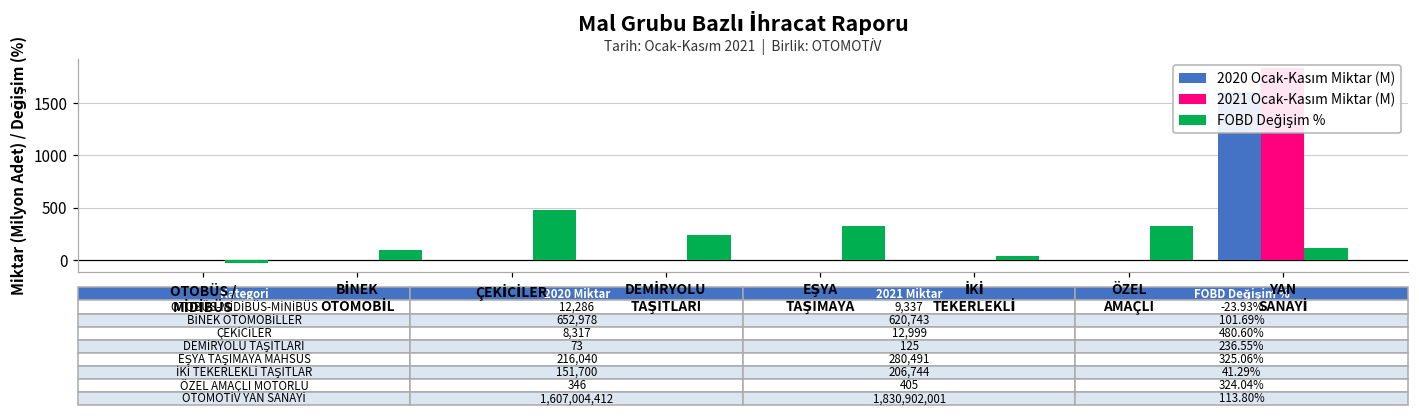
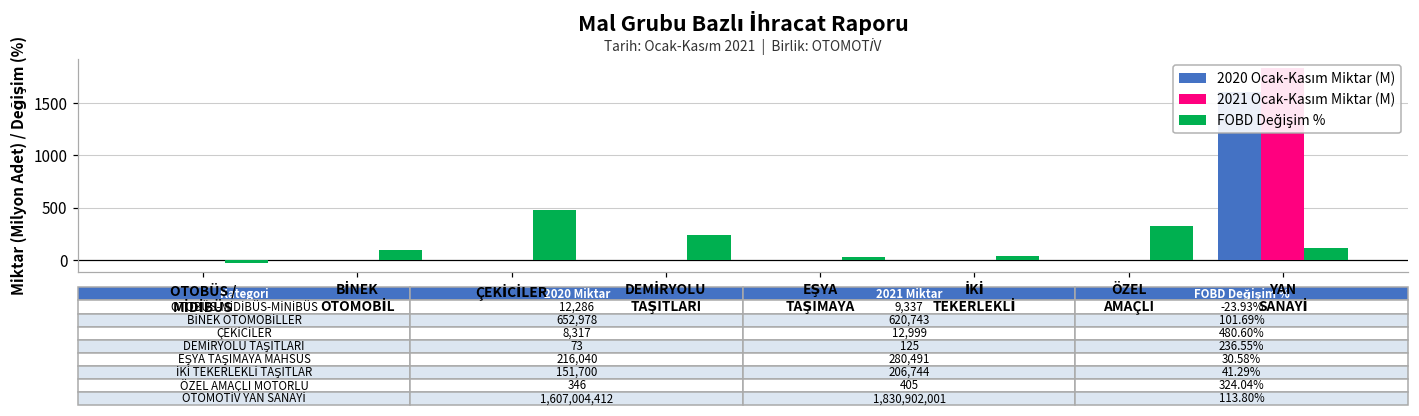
  {
    "FOBD Değişim %": {
-     "EŞYA TAŞIMAYA": "325.06%"
+     "EŞYA TAŞIMAYA": "30.58%"
    }
  }
